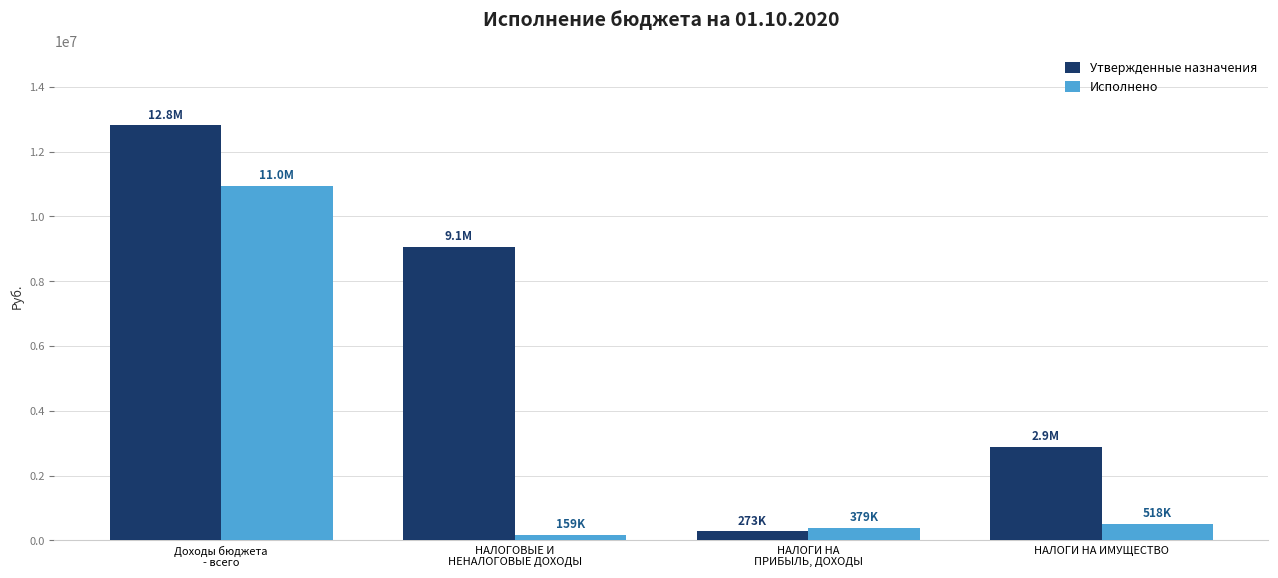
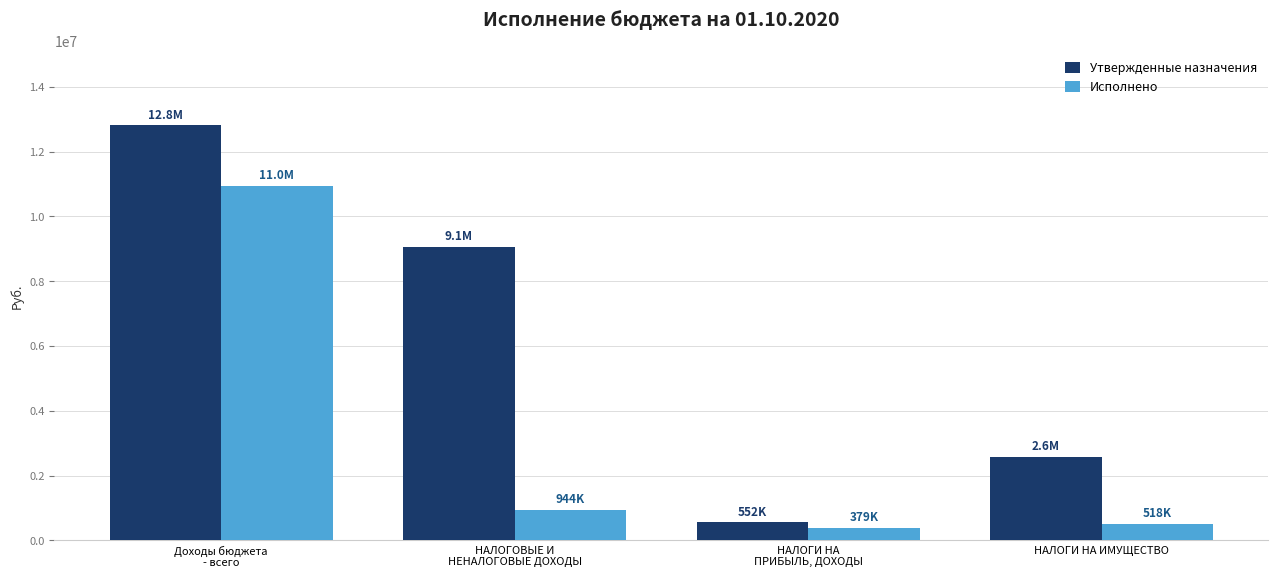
  {
    "Утвержденные назначения": {
      "Доходы бюджета - всего": "12.8M",
      "НАЛОГОВЫЕ И НЕНАЛОГОВЫЕ ДОХОДЫ": "9.1M",
-     "НАЛОГИ НА ПРИБЫЛЬ, ДОХОДЫ": "273K",
-     "НАЛОГИ НА ИМУЩЕСТВО": "2.9M"
+     "НАЛОГИ НА ПРИБЫЛЬ, ДОХОДЫ": "552K",
+     "НАЛОГИ НА ИМУЩЕСТВО": "2.6M"
    },
    "Исполнено": {
      "Доходы бюджета - всего": "11.0M",
-     "НАЛОГОВЫЕ И НЕНАЛОГОВЫЕ ДОХОДЫ": "159K",
+     "НАЛОГОВЫЕ И НЕНАЛОГОВЫЕ ДОХОДЫ": "944K",
      "НАЛОГИ НА ПРИБЫЛЬ, ДОХОДЫ": "379K",
      "НАЛОГИ НА ИМУЩЕСТВО": "518K"
    }
  }
